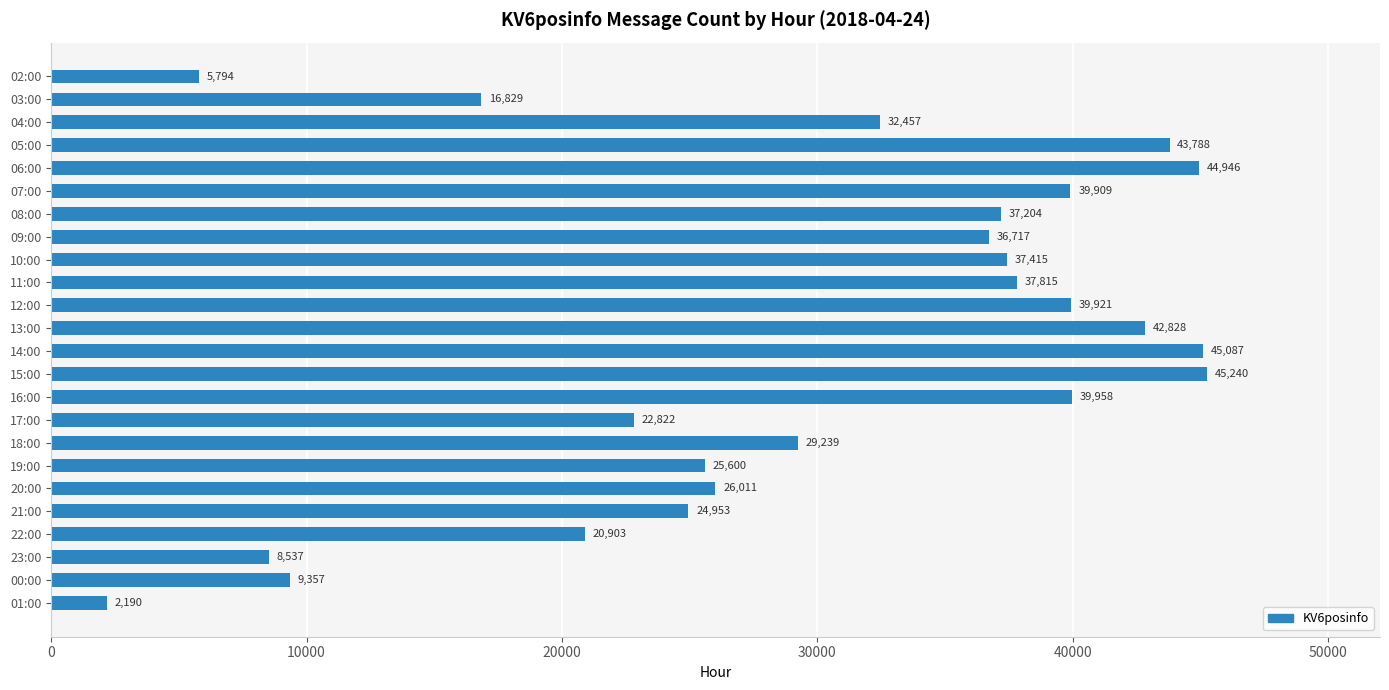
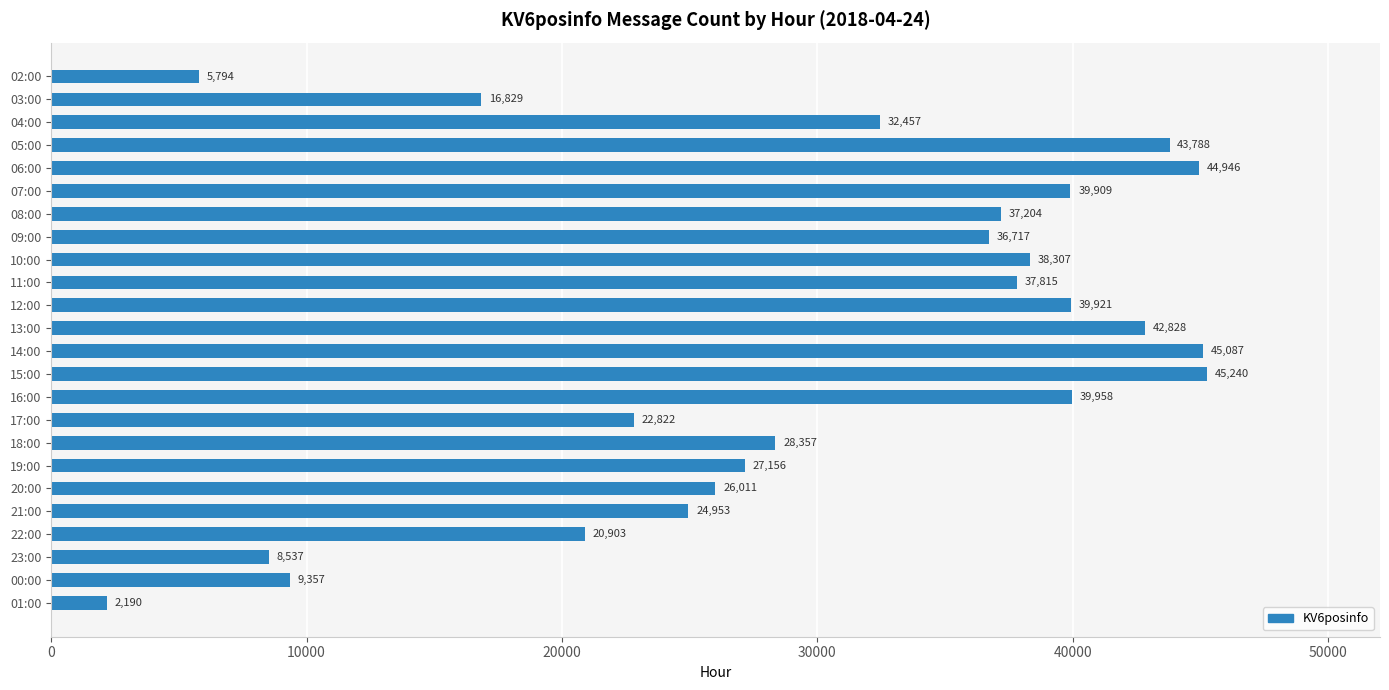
  {
    "02:00": "5,794",
    "03:00": "16,829",
    "04:00": "32,457",
    "05:00": "43,788",
    "06:00": "44,946",
    "07:00": "39,909",
    "08:00": "37,204",
    "09:00": "36,717",
-   "10:00": "37,415",
+   "10:00": "38,307",
    "11:00": "37,815",
    "12:00": "39,921",
    "13:00": "42,828",
    "14:00": "45,087",
    "15:00": "45,240",
    "16:00": "39,958",
    "17:00": "22,822",
-   "18:00": "29,239",
-   "19:00": "25,600",
+   "18:00": "28,357",
+   "19:00": "27,156",
    "20:00": "26,011",
    "21:00": "24,953",
    "22:00": "20,903",
    "23:00": "8,537",
    "00:00": "9,357",
    "01:00": "2,190"
  }
